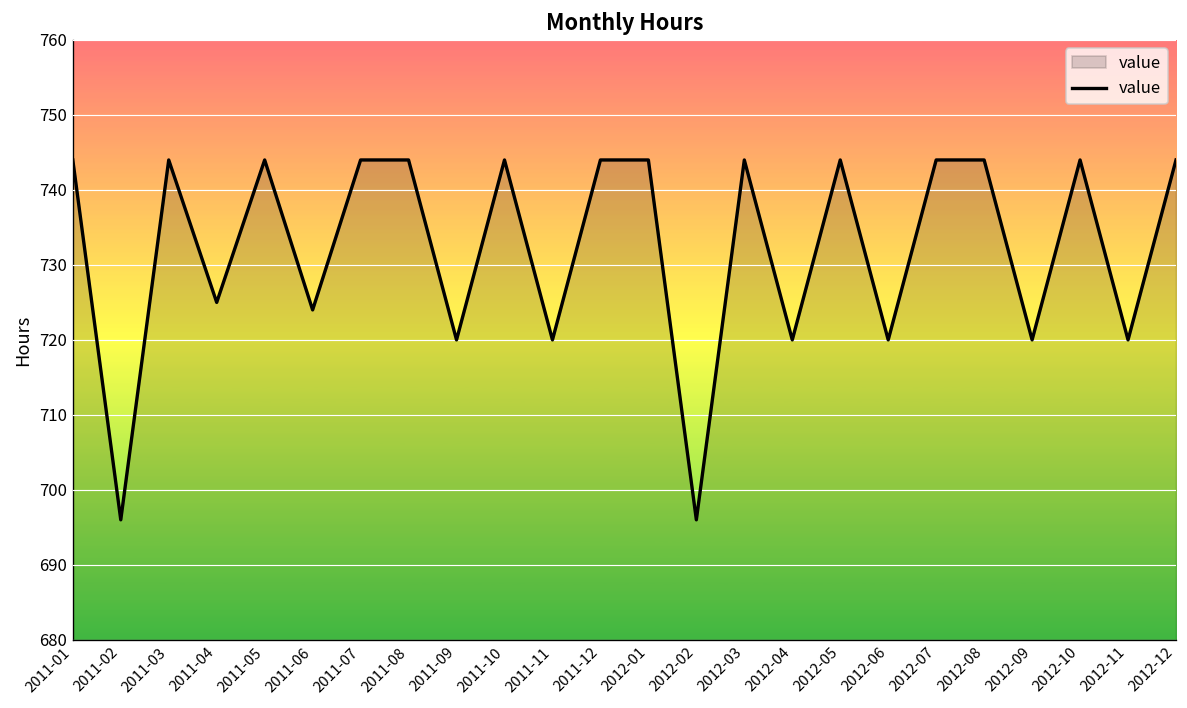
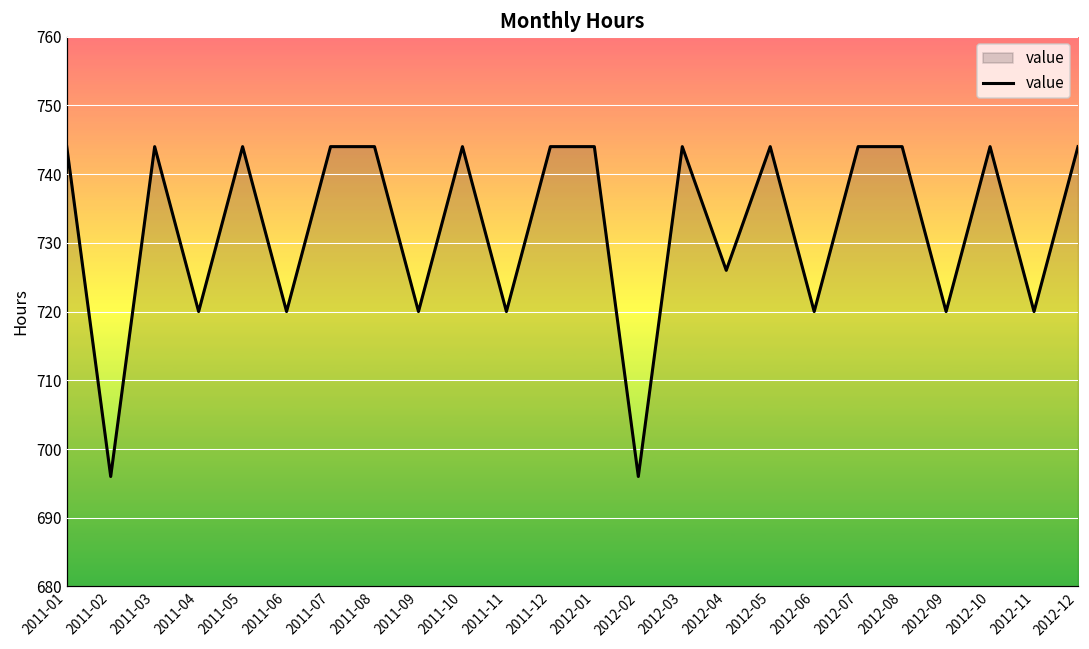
  {
    "2011-01": 744,
    "2011-02": 696,
    "2011-03": 744,
-   "2011-04": 725,
+   "2011-04": 720,
    "2011-05": 744,
-   "2011-06": 724,
+   "2011-06": 720,
    "2011-07": 744,
    "2011-08": 744,
    "2011-09": 720,
    "2011-10": 744,
    "2011-11": 720,
    "2011-12": 744,
    "2012-01": 744,
    "2012-02": 696,
    "2012-03": 744,
-   "2012-04": 720,
+   "2012-04": 726,
    "2012-05": 744,
    "2012-06": 720,
    "2012-07": 744,
    "2012-08": 744,
    "2012-09": 720,
    "2012-10": 744,
    "2012-11": 720,
    "2012-12": 744
  }
